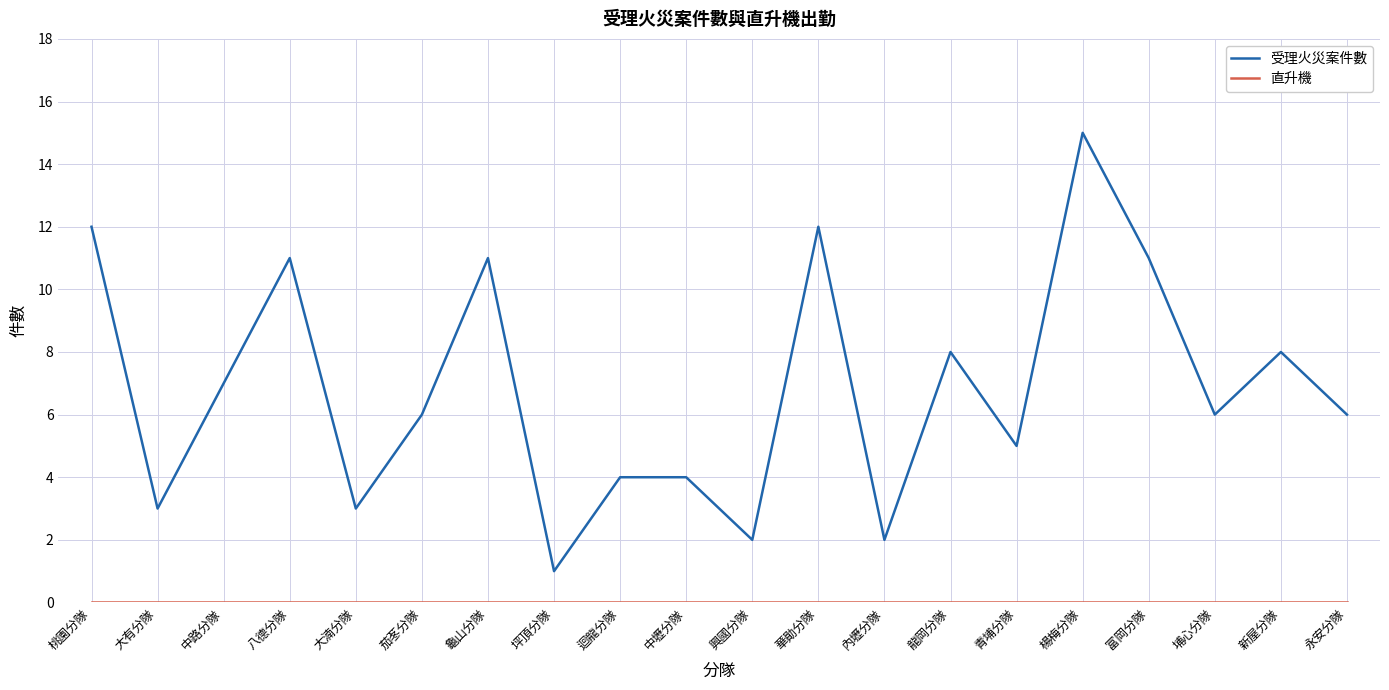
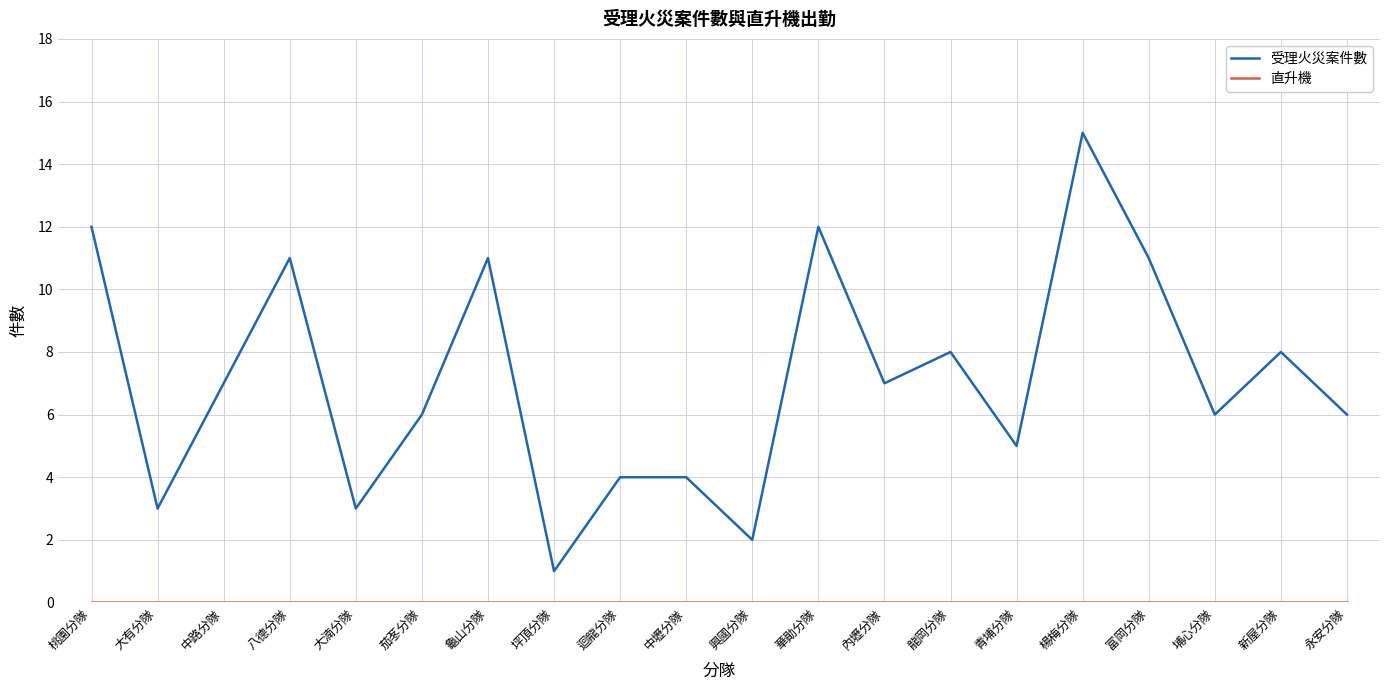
  {
    "受理火災案件數": {
      "桃園分隊": 12,
      "大有分隊": 3,
      "中路分隊": 7,
      "八德分隊": 11,
      "大湳分隊": 3,
      "茄苳分隊": 6,
      "龜山分隊": 11,
      "坪頂分隊": 1,
      "迴龍分隊": 4,
      "中壢分隊": 4,
      "興國分隊": 2,
      "華勛分隊": 12,
-     "內壢分隊": 2,
+     "內壢分隊": 7,
      "龍岡分隊": 8,
      "青埔分隊": 5,
      "楊梅分隊": 15,
      "富岡分隊": 11,
      "埔心分隊": 6,
      "新屋分隊": 8,
      "永安分隊": 6
    },
    "直升機": {
      "桃園分隊": 0,
      "大有分隊": 0,
      "中路分隊": 0,
      "八德分隊": 0,
      "大湳分隊": 0,
      "茄苳分隊": 0,
      "龜山分隊": 0,
      "坪頂分隊": 0,
      "迴龍分隊": 0,
      "中壢分隊": 0,
      "興國分隊": 0,
      "華勛分隊": 0,
      "內壢分隊": 0,
      "龍岡分隊": 0,
      "青埔分隊": 0,
      "楊梅分隊": 0,
      "富岡分隊": 0,
      "埔心分隊": 0,
      "新屋分隊": 0,
      "永安分隊": 0
    }
  }
